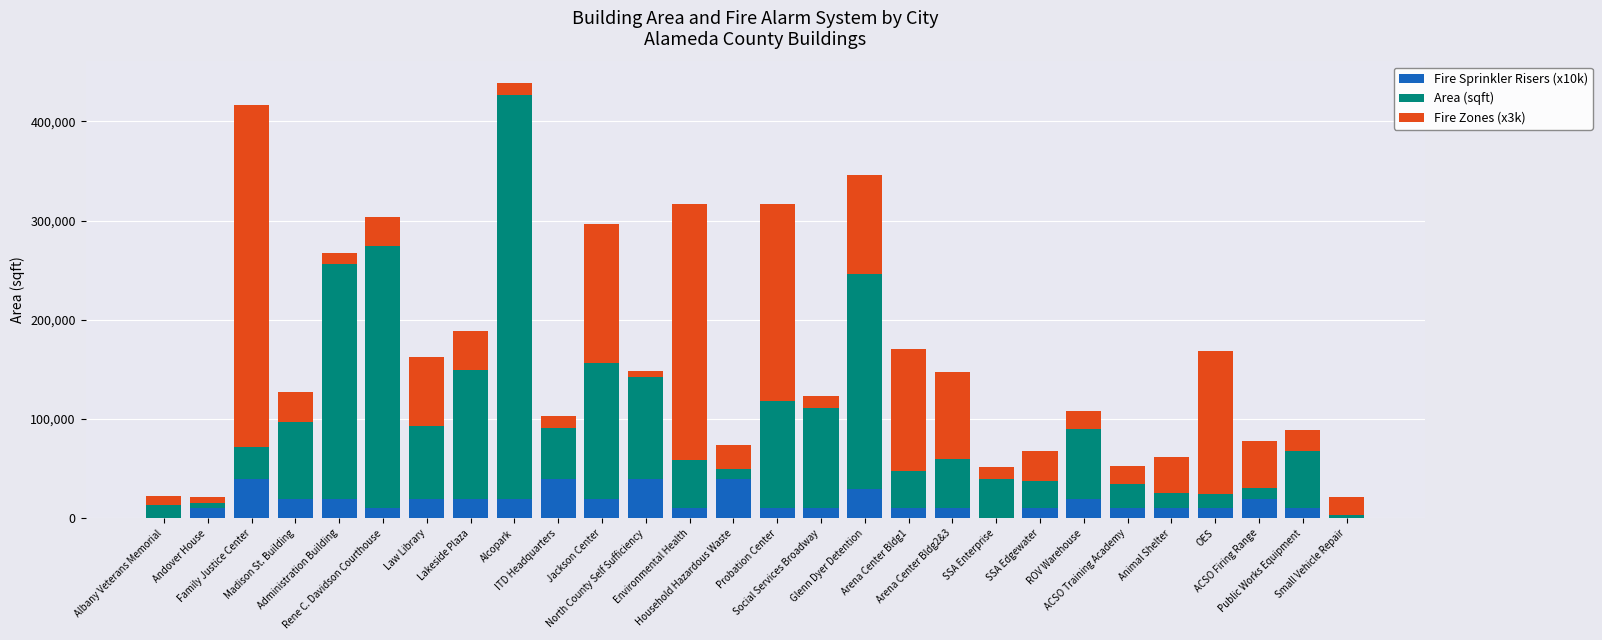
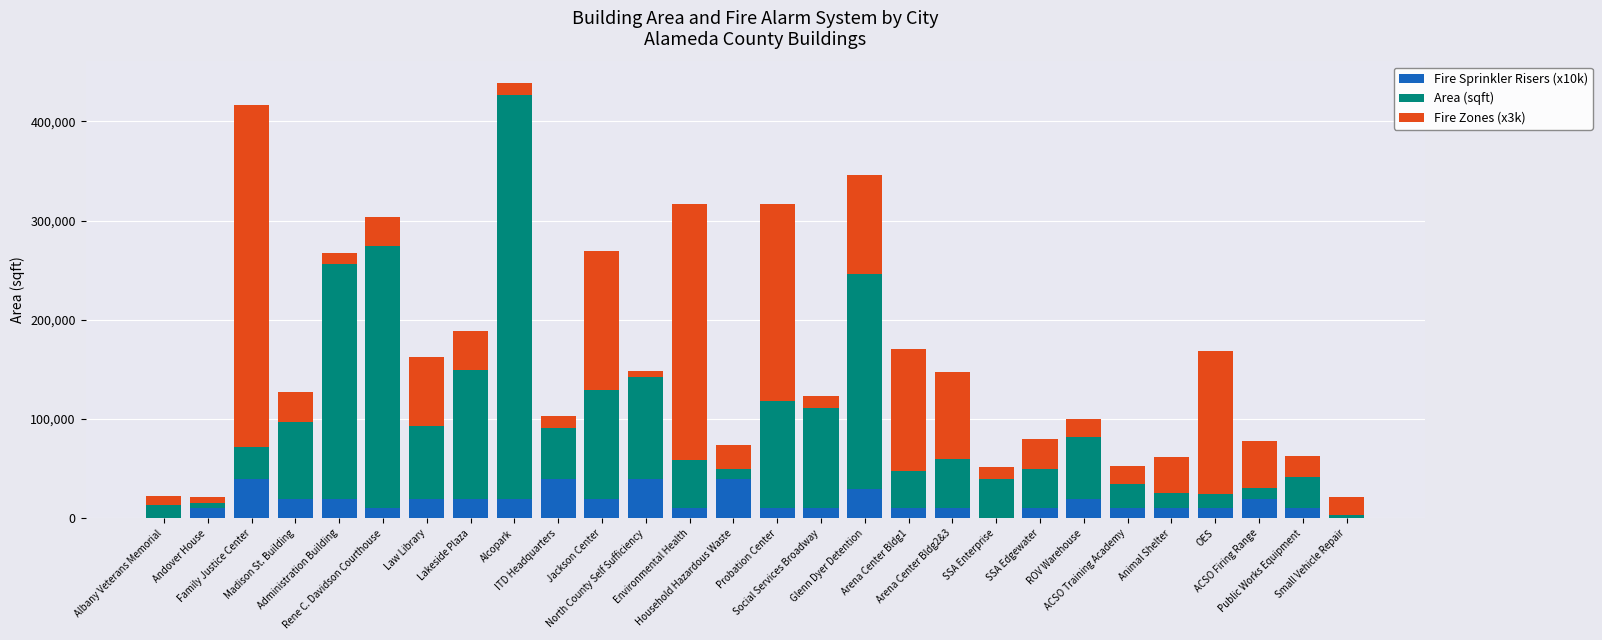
  {
    "Fire Sprinkler Risers (x10k)": {
      "Albany Veterans Memorial": "0",
      "Andover House": "10,000",
      "Family Justice Center": "40,000",
      "Madison St. Building": "20,000",
      "Administration Building": "20,000",
      "Rene C. Davidson Courthouse": "10,000",
      "Law Library": "20,000",
      "Lakeside Plaza": "20,000",
      "Alcopark": "20,000",
      "ITD Headquarters": "40,000",
      "Jackson Center": "20,000",
      "North County Self Sufficiency": "40,000",
      "Environmental Health": "10,000",
      "Household Hazardous Waste": "40,000",
      "Probation Center": "10,000",
      "Social Services Broadway": "10,000",
      "Glenn Dyer Detention": "30,000",
      "Arena Center Bldg1": "10,000",
      "Arena Center Bldg2&3": "10,000",
      "SSA Enterprise": "0",
      "SSA Edgewater": "10,000",
      "ROV Warehouse": "20,000",
      "ACSO Training Academy": "10,000",
      "Animal Shelter": "10,000",
      "OES": "10,000",
      "ACSO Firing Range": "20,000",
      "Public Works Equipment": "10,000",
      "Small Vehicle Repair": "0"
    },
    "Area (sqft)": {
      "Albany Veterans Memorial": "10,000",
      "Andover House": "10,000",
      "Family Justice Center": "30,000",
      "Madison St. Building": "80,000",
      "Administration Building": "240,000",
      "Rene C. Davidson Courthouse": "260,000",
      "Law Library": "70,000",
      "Lakeside Plaza": "130,000",
      "Alcopark": "410,000",
      "ITD Headquarters": "50,000",
-     "Jackson Center": "140,000",
+     "Jackson Center": "110,000",
      "North County Self Sufficiency": "100,000",
      "Environmental Health": "50,000",
      "Household Hazardous Waste": "10,000",
      "Probation Center": "110,000",
      "Social Services Broadway": "100,000",
      "Glenn Dyer Detention": "220,000",
      "Arena Center Bldg1": "40,000",
      "Arena Center Bldg2&3": "50,000",
      "SSA Enterprise": "40,000",
-     "SSA Edgewater": "30,000",
-     "ROV Warehouse": "70,000",
+     "SSA Edgewater": "40,000",
+     "ROV Warehouse": "60,000",
      "ACSO Training Academy": "20,000",
      "Animal Shelter": "20,000",
      "OES": "10,000",
      "ACSO Firing Range": "10,000",
-     "Public Works Equipment": "60,000",
+     "Public Works Equipment": "30,000",
      "Small Vehicle Repair": "0"
    },
    "Fire Zones (x3k)": {
      "Albany Veterans Memorial": "10,000",
      "Andover House": "10,000",
      "Family Justice Center": "350,000",
      "Madison St. Building": "30,000",
      "Administration Building": "10,000",
      "Rene C. Davidson Courthouse": "30,000",
      "Law Library": "70,000",
      "Lakeside Plaza": "40,000",
      "Alcopark": "10,000",
      "ITD Headquarters": "10,000",
      "Jackson Center": "140,000",
      "North County Self Sufficiency": "10,000",
      "Environmental Health": "260,000",
      "Household Hazardous Waste": "20,000",
      "Probation Center": "200,000",
      "Social Services Broadway": "10,000",
      "Glenn Dyer Detention": "100,000",
      "Arena Center Bldg1": "120,000",
      "Arena Center Bldg2&3": "90,000",
      "SSA Enterprise": "10,000",
      "SSA Edgewater": "30,000",
      "ROV Warehouse": "20,000",
      "ACSO Training Academy": "20,000",
      "Animal Shelter": "40,000",
      "OES": "140,000",
      "ACSO Firing Range": "50,000",
      "Public Works Equipment": "20,000",
      "Small Vehicle Repair": "20,000"
    }
  }
